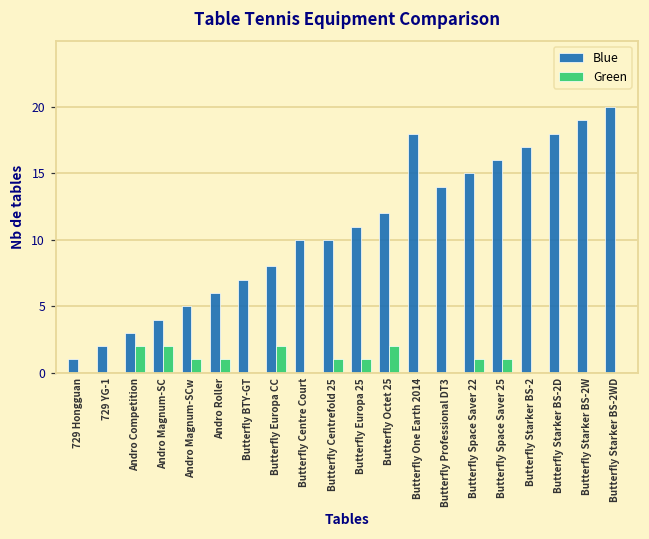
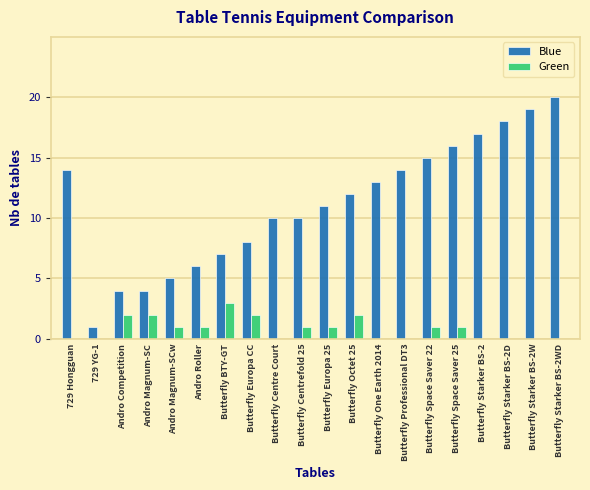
  {
    "Blue": {
-     "729 Hongguan": 1,
-     "729 YG-1": 2,
-     "Andro Competition": 3,
+     "729 Hongguan": 14,
+     "729 YG-1": 1,
+     "Andro Competition": 4,
      "Andro Magnum-SC": 4,
      "Andro Magnum-SCw": 5,
      "Andro Roller": 6,
      "Butterfly BTY-GT": 7,
      "Butterfly Europa CC": 8,
      "Butterfly Centre Court": 10,
      "Butterfly Centrefold 25": 10,
      "Butterfly Europa 25": 11,
      "Butterfly Octet 25": 12,
-     "Butterfly One Earth 2014": 18,
+     "Butterfly One Earth 2014": 13,
      "Butterfly Professional DT3": 14,
      "Butterfly Space Saver 22": 15,
      "Butterfly Space Saver 25": 16,
      "Butterfly Starker BS-2": 17,
      "Butterfly Starker BS-2D": 18,
      "Butterfly Starker BS-2W": 19,
      "Butterfly Starker BS-2WD": 20
    },
    "Green": {
      "729 Hongguan": 0,
      "729 YG-1": 0,
      "Andro Competition": 2,
      "Andro Magnum-SC": 2,
      "Andro Magnum-SCw": 1,
      "Andro Roller": 1,
-     "Butterfly BTY-GT": 0,
+     "Butterfly BTY-GT": 3,
      "Butterfly Europa CC": 2,
      "Butterfly Centre Court": 0,
      "Butterfly Centrefold 25": 1,
      "Butterfly Europa 25": 1,
      "Butterfly Octet 25": 2,
      "Butterfly One Earth 2014": 0,
      "Butterfly Professional DT3": 0,
      "Butterfly Space Saver 22": 1,
      "Butterfly Space Saver 25": 1,
      "Butterfly Starker BS-2": 0,
      "Butterfly Starker BS-2D": 0,
      "Butterfly Starker BS-2W": 0,
      "Butterfly Starker BS-2WD": 0
    }
  }
